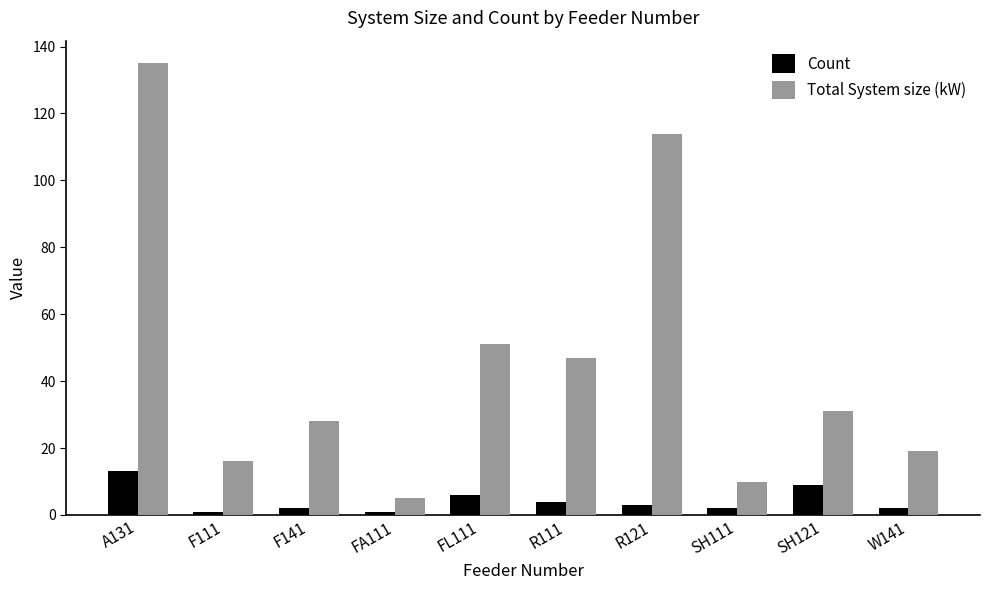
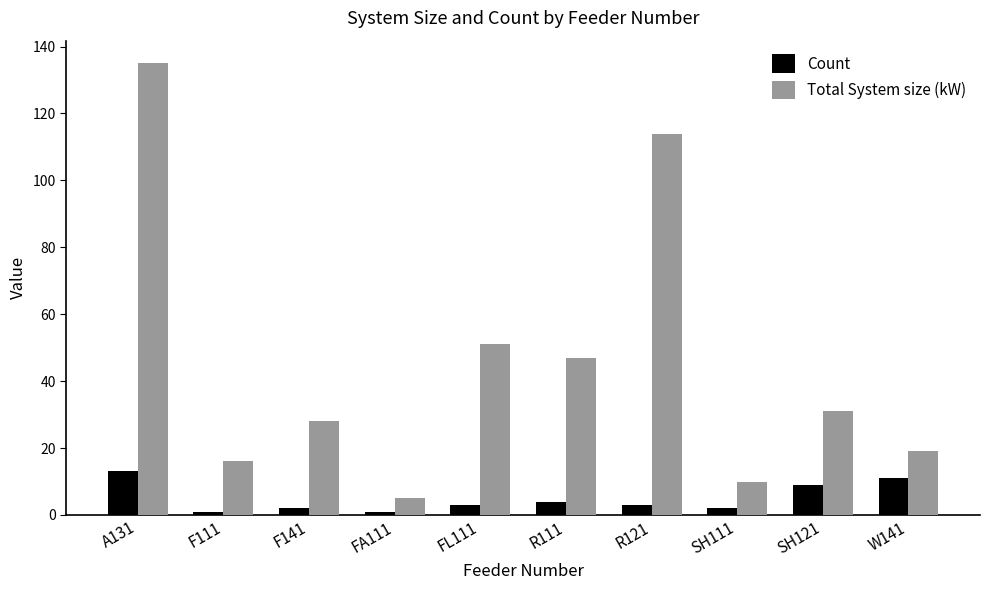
  {
    "Count": {
      "A131": 13,
      "F111": 1,
      "F141": 2,
      "FA111": 1,
-     "FL111": 6,
+     "FL111": 3,
      "R111": 4,
      "R121": 3,
      "SH111": 2,
      "SH121": 9,
-     "W141": 2
+     "W141": 11
    },
    "Total System size (kW)": {
      "A131": 135,
      "F111": 16,
      "F141": 28,
      "FA111": 5,
      "FL111": 51,
      "R111": 47,
      "R121": 114,
      "SH111": 10,
      "SH121": 31,
      "W141": 19
    }
  }
